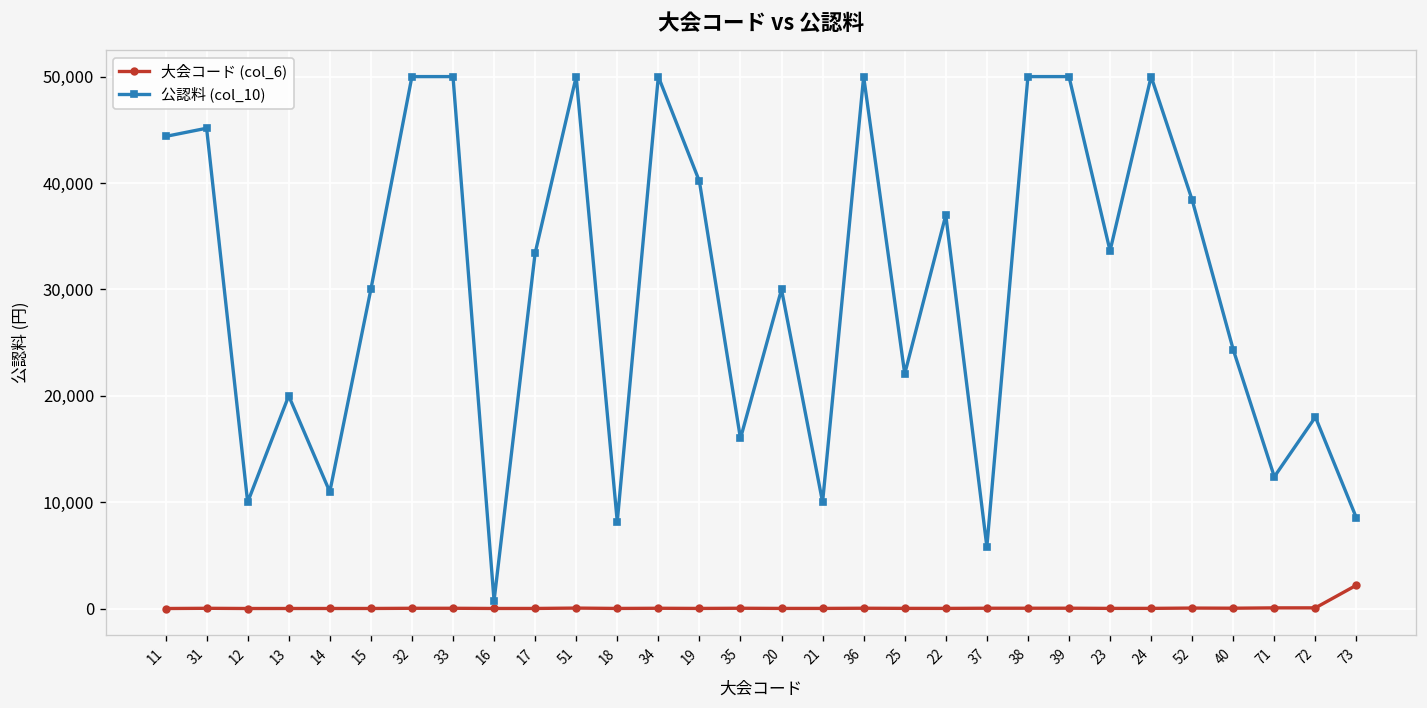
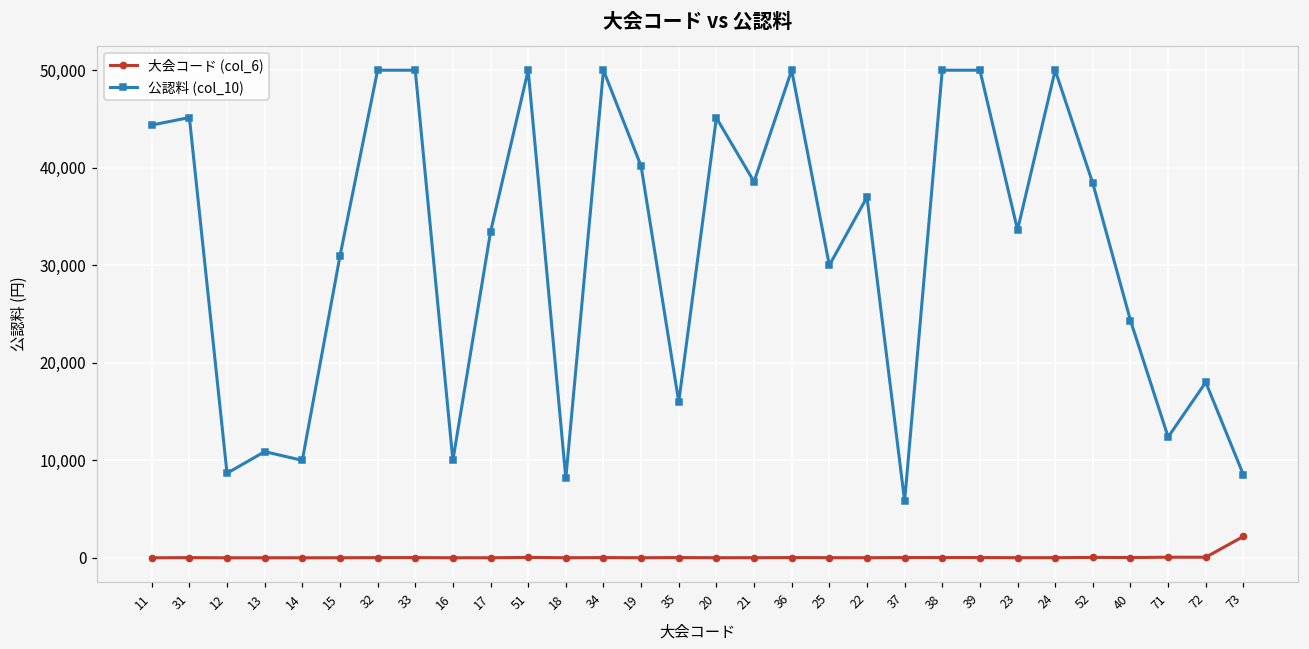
  {
    "大会コード (col_6)": {
      "11": "0",
      "31": "0",
      "12": "0",
      "13": "0",
      "14": "0",
      "15": "0",
      "32": "0",
      "33": "0",
      "16": "0",
      "17": "0",
      "51": "0",
      "18": "0",
      "34": "0",
      "19": "0",
      "35": "0",
      "20": "0",
      "21": "0",
      "36": "0",
      "25": "0",
      "22": "0",
      "37": "0",
      "38": "0",
      "39": "0",
      "23": "0",
      "24": "0",
      "52": "0",
      "40": "0",
      "71": "0",
      "72": "0",
      "73": "2,000"
    },
    "公認料 (col_10)": {
      "11": "44,000",
      "31": "45,000",
-     "12": "10,000",
-     "13": "20,000",
-     "14": "11,000",
-     "15": "30,000",
+     "12": "9,000",
+     "13": "11,000",
+     "14": "10,000",
+     "15": "31,000",
      "32": "50,000",
      "33": "50,000",
-     "16": "1,000",
+     "16": "10,000",
      "17": "33,000",
      "51": "50,000",
      "18": "8,000",
      "34": "50,000",
      "19": "40,000",
      "35": "16,000",
-     "20": "30,000",
-     "21": "10,000",
+     "20": "45,000",
+     "21": "39,000",
      "36": "50,000",
-     "25": "22,000",
+     "25": "30,000",
      "22": "37,000",
      "37": "6,000",
      "38": "50,000",
      "39": "50,000",
      "23": "34,000",
      "24": "50,000",
      "52": "38,000",
      "40": "24,000",
      "71": "12,000",
      "72": "18,000",
      "73": "9,000"
    }
  }
